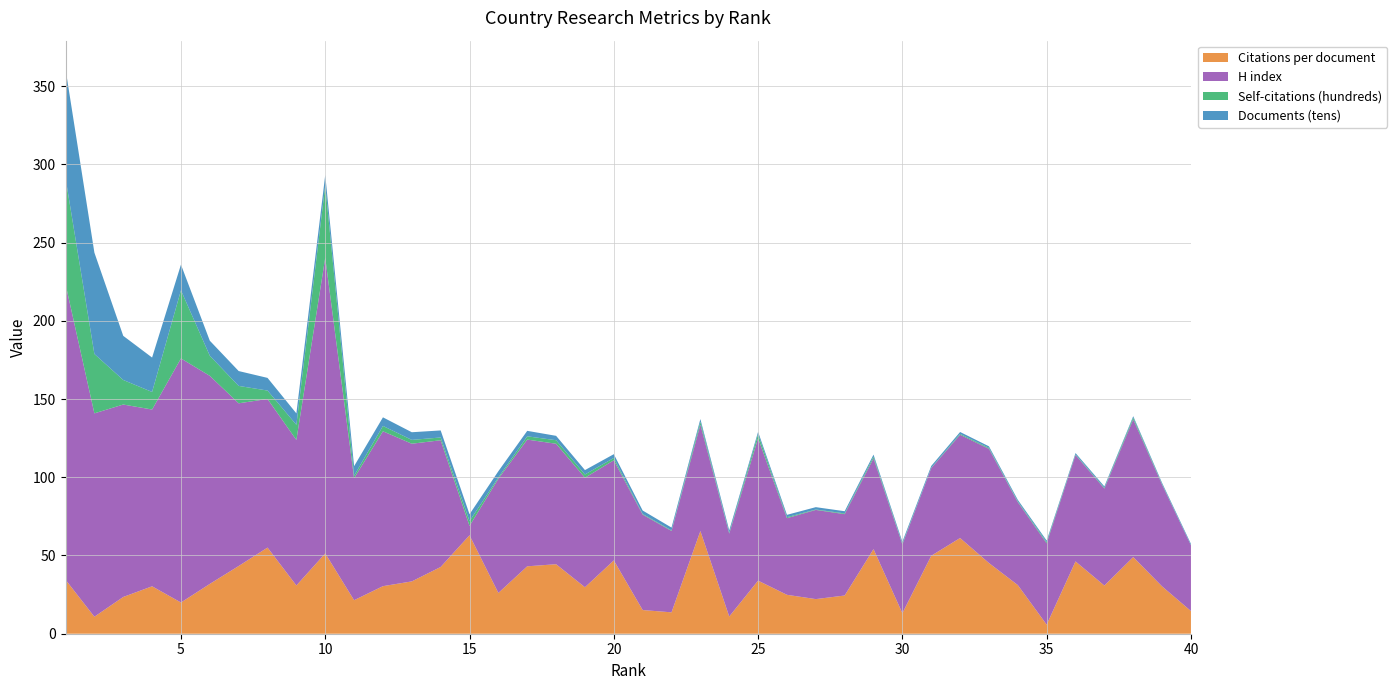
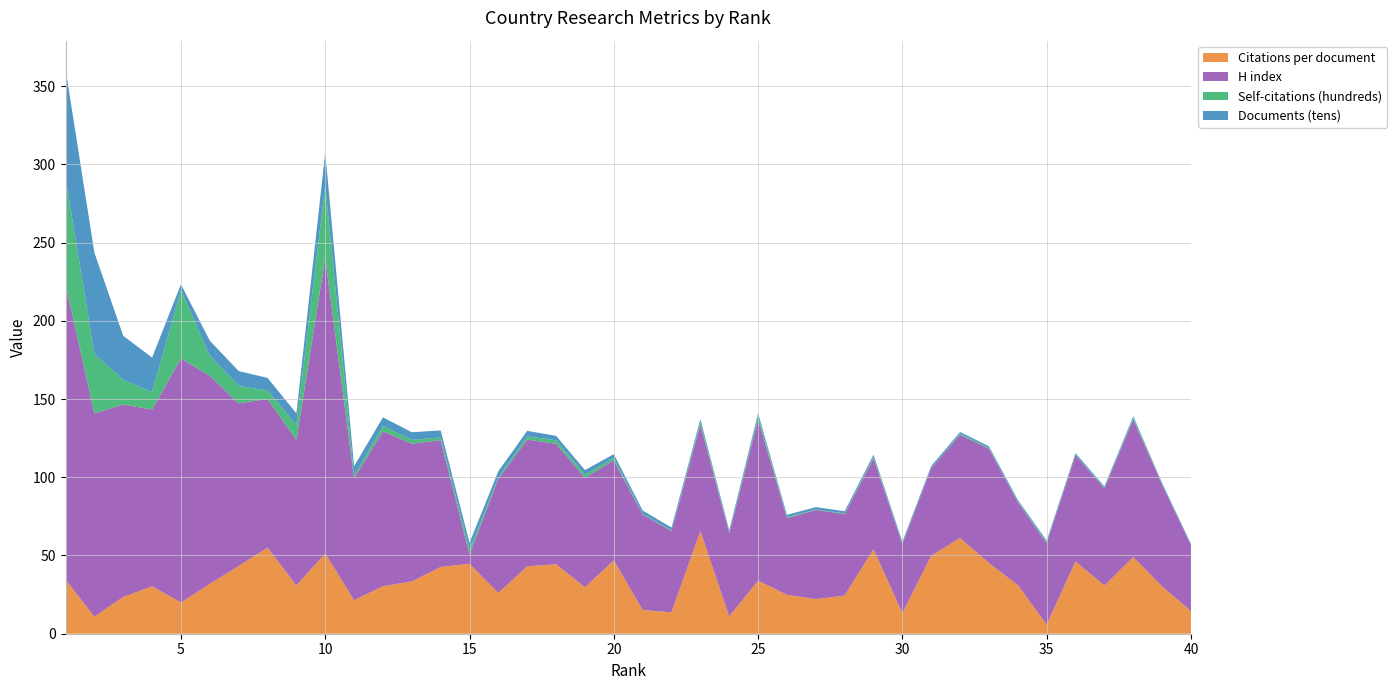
  {
    "Citations per document": {
      "5": 20,
      "10": 51,
-     "15": 63,
+     "15": 45,
      "20": 47,
      "25": 34,
      "30": 13,
      "35": 6,
      "40": 15
    },
    "H index": {
      "5": 156,
      "10": 189,
      "15": 6,
-     "25": 91
+     "25": 103
    },
    "Self-citations (hundreds)": {
      "5": 44,
      "10": 46,
      "15": 3
    },
    "Documents (tens)": {
-     "5": 16,
-     "10": 7,
+     "5": 4,
+     "10": 21,
      "15": 4,
      "20": 2
    }
  }
